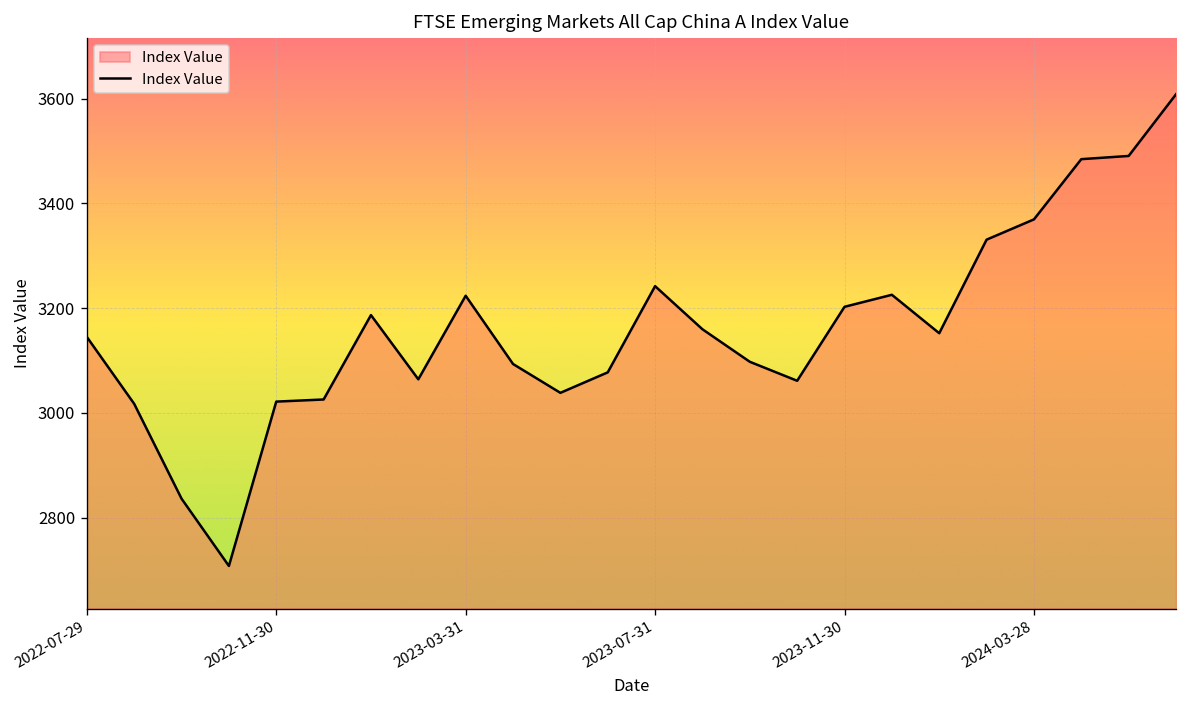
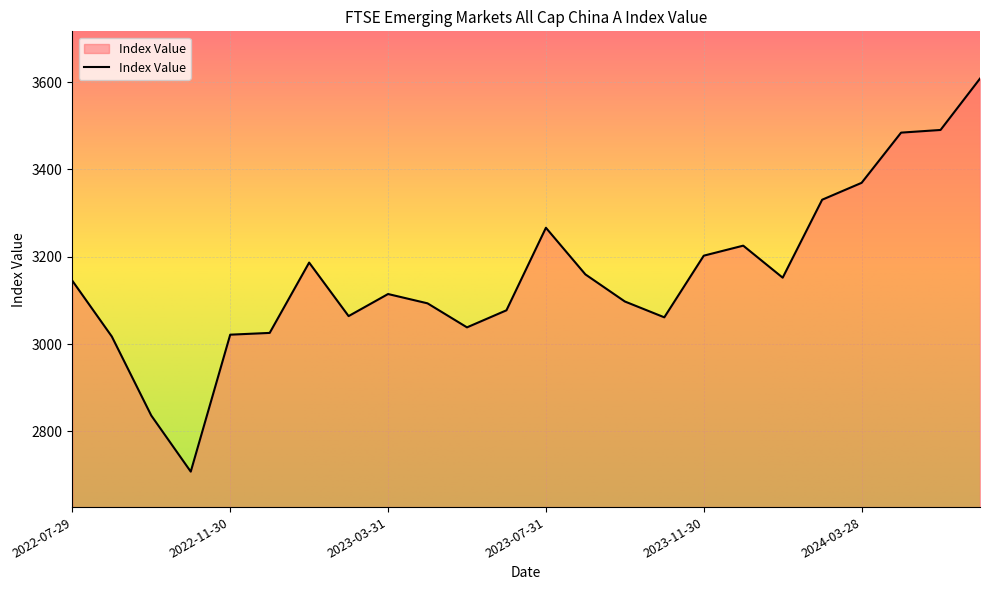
  {
    "2022-07-29": 3150,
    "2022-11-30": 3020,
-   "2023-03-31": 3220,
-   "2023-07-31": 3240,
+   "2023-03-31": 3110,
+   "2023-07-31": 3270,
    "2023-11-30": 3200,
    "2024-03-28": 3370
  }
